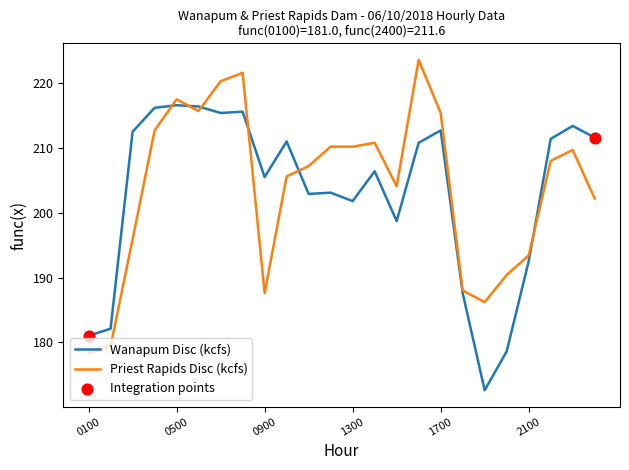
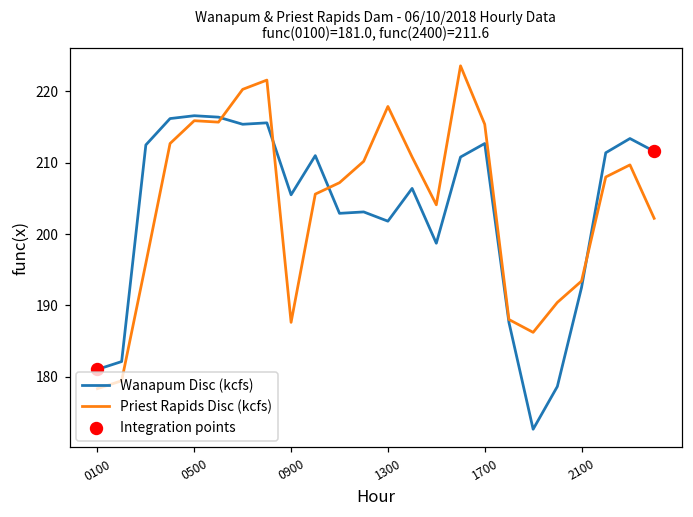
  {
    "Wanapum Disc (kcfs)": {
      "0500": 217,
      "0900": 206,
      "1300": 202,
      "1700": 213,
      "2100": 193
    },
    "Priest Rapids Disc (kcfs)": {
-     "0500": 218,
+     "0500": 216,
      "0900": 188,
-     "1300": 210,
+     "1300": 218,
      "1700": 215,
      "2100": 193
    }
  }
